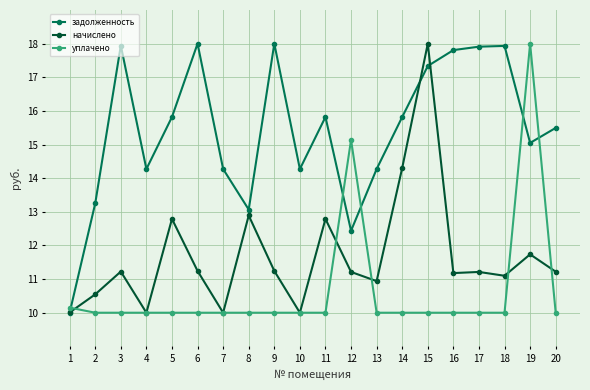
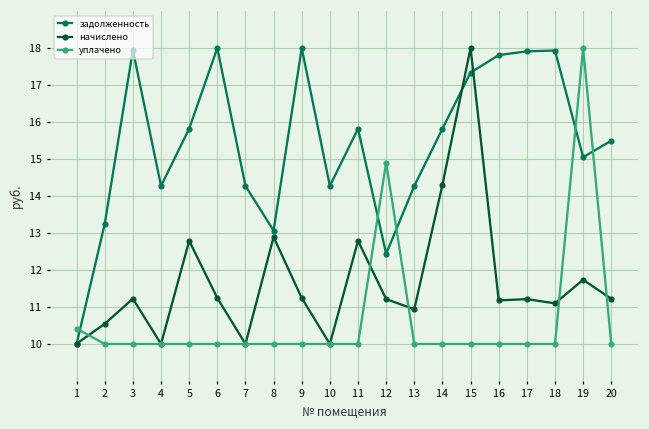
  {
    "уплачено": {
-     "1": 10.2,
+     "1": 10.4,
      "2": 10.0,
      "3": 10.0,
      "5": 10.0,
      "6": 10.0,
      "8": 10.0,
      "9": 10.0,
      "11": 10.0,
-     "12": 15.1,
+     "12": 14.9,
      "13": 10.0,
      "14": 10.0,
      "15": 10.0,
      "16": 10.0,
      "17": 10.0,
      "18": 10.0,
      "19": 18.0,
      "20": 10.0
    }
  }
